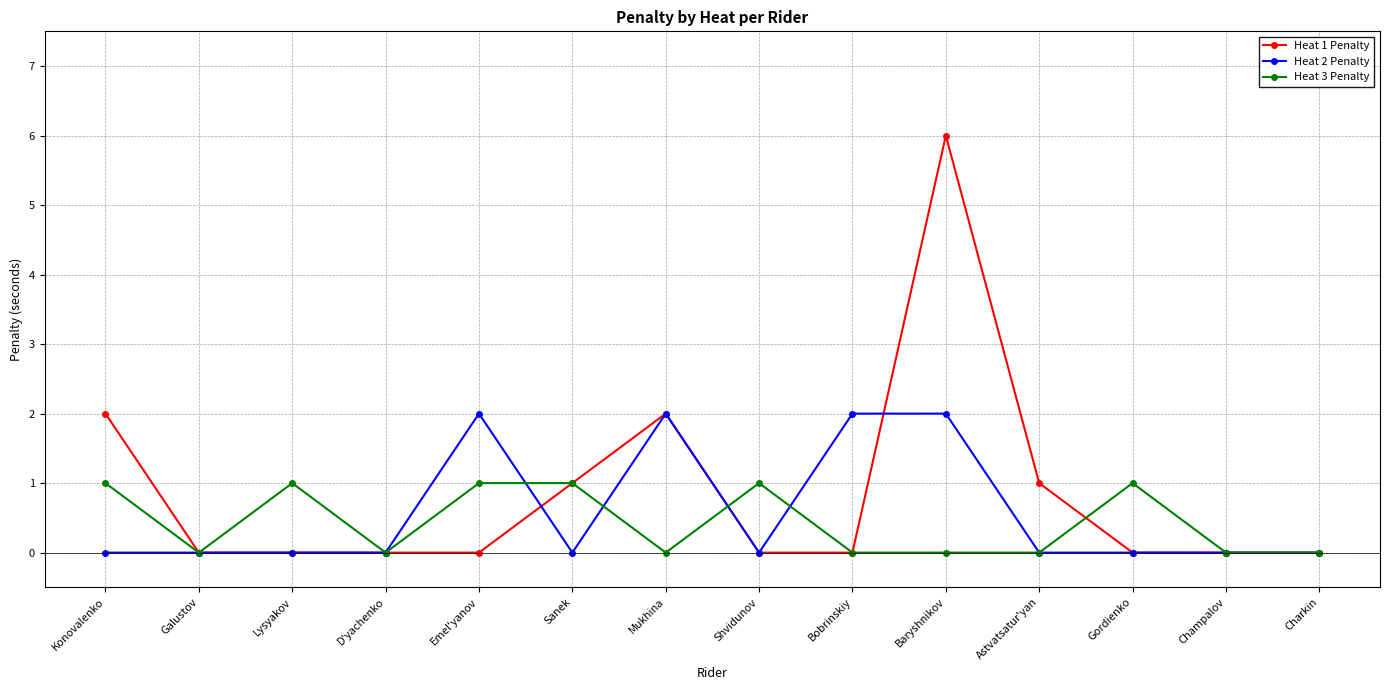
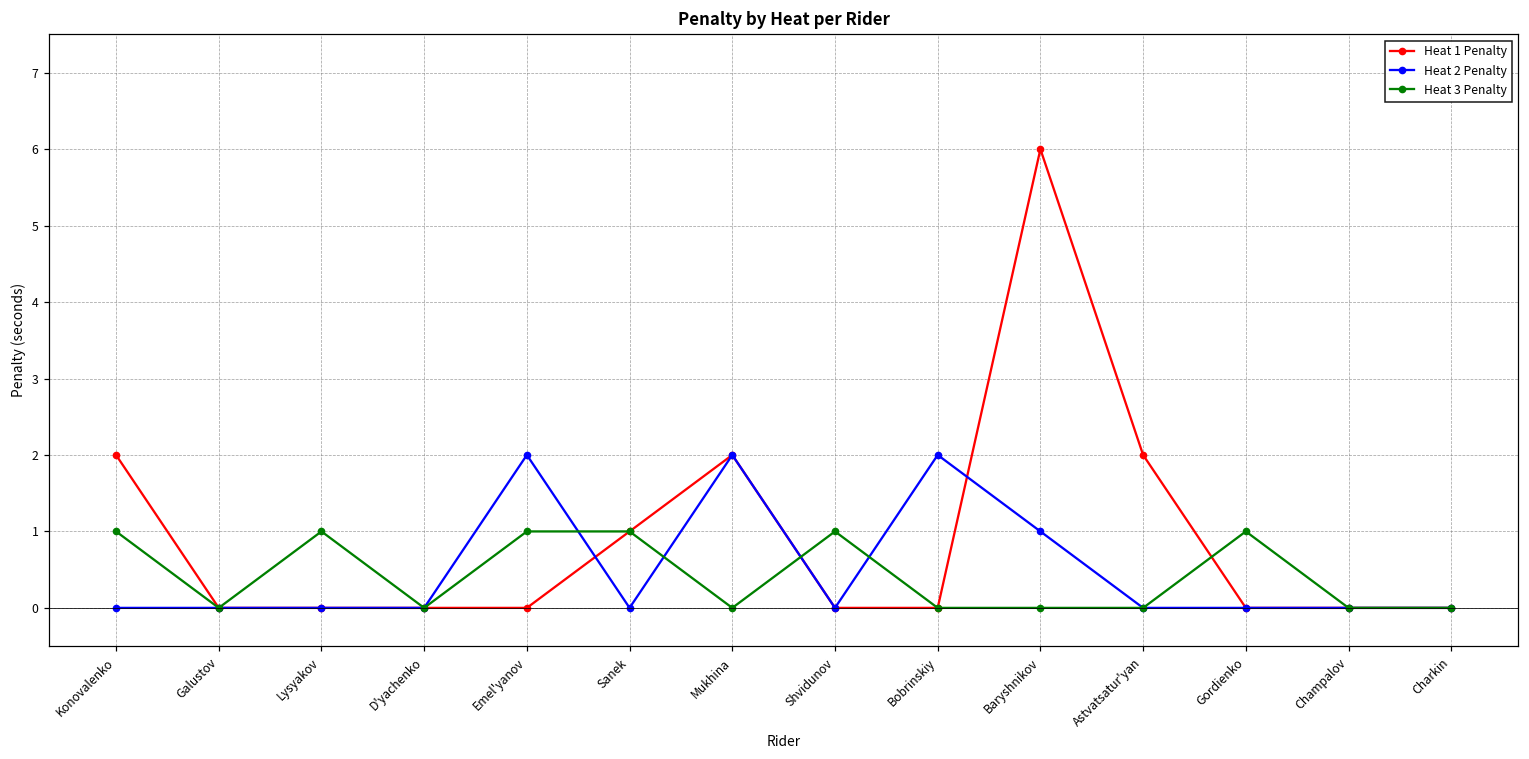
  {
    "Heat 1 Penalty": {
      "Konovalenko": 2,
      "Emel'yanov": 0,
      "Baryshnikov": 6,
-     "Astvatsatur'yan": 1
+     "Astvatsatur'yan": 2
    },
    "Heat 2 Penalty": {
      "Konovalenko": 0,
      "Emel'yanov": 2,
      "Sanek": 0,
      "Bobrinskiy": 2,
-     "Baryshnikov": 2
+     "Baryshnikov": 1
    },
    "Heat 3 Penalty": {
      "Konovalenko": 1,
      "Lysyakov": 1,
      "Emel'yanov": 1,
      "Mukhina": 0,
      "Shvidunov": 1,
      "Baryshnikov": 0,
      "Gordienko": 1
    }
  }
